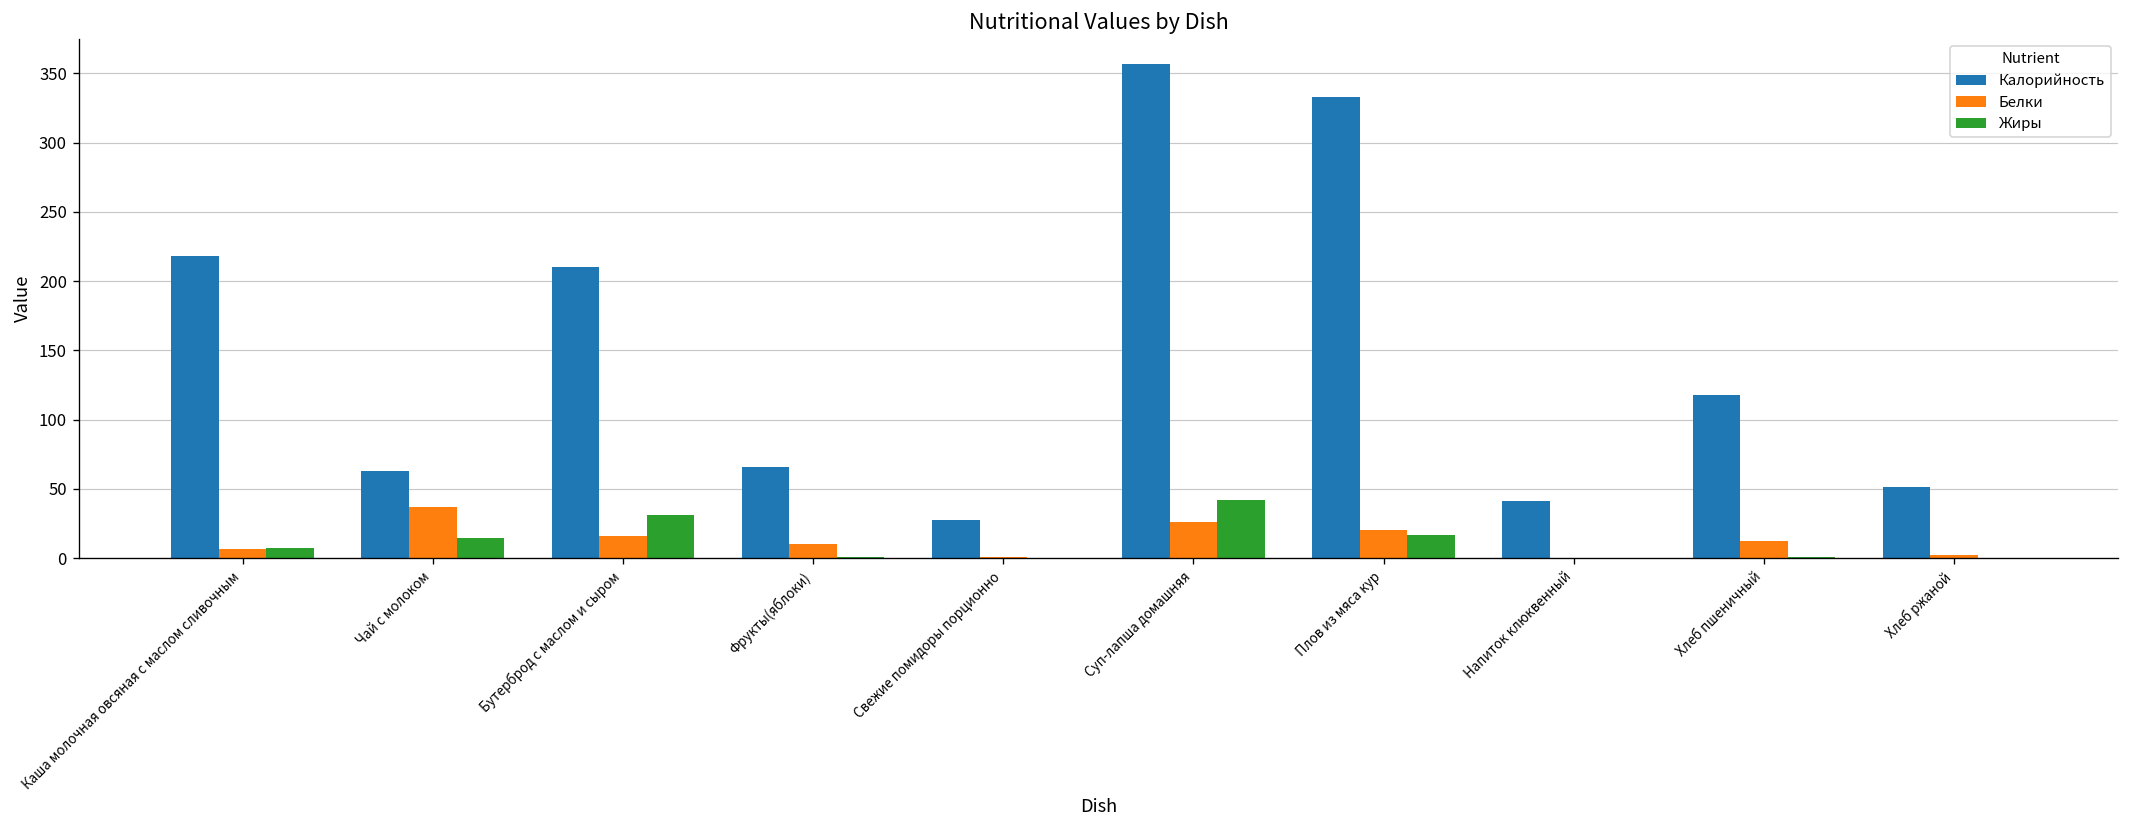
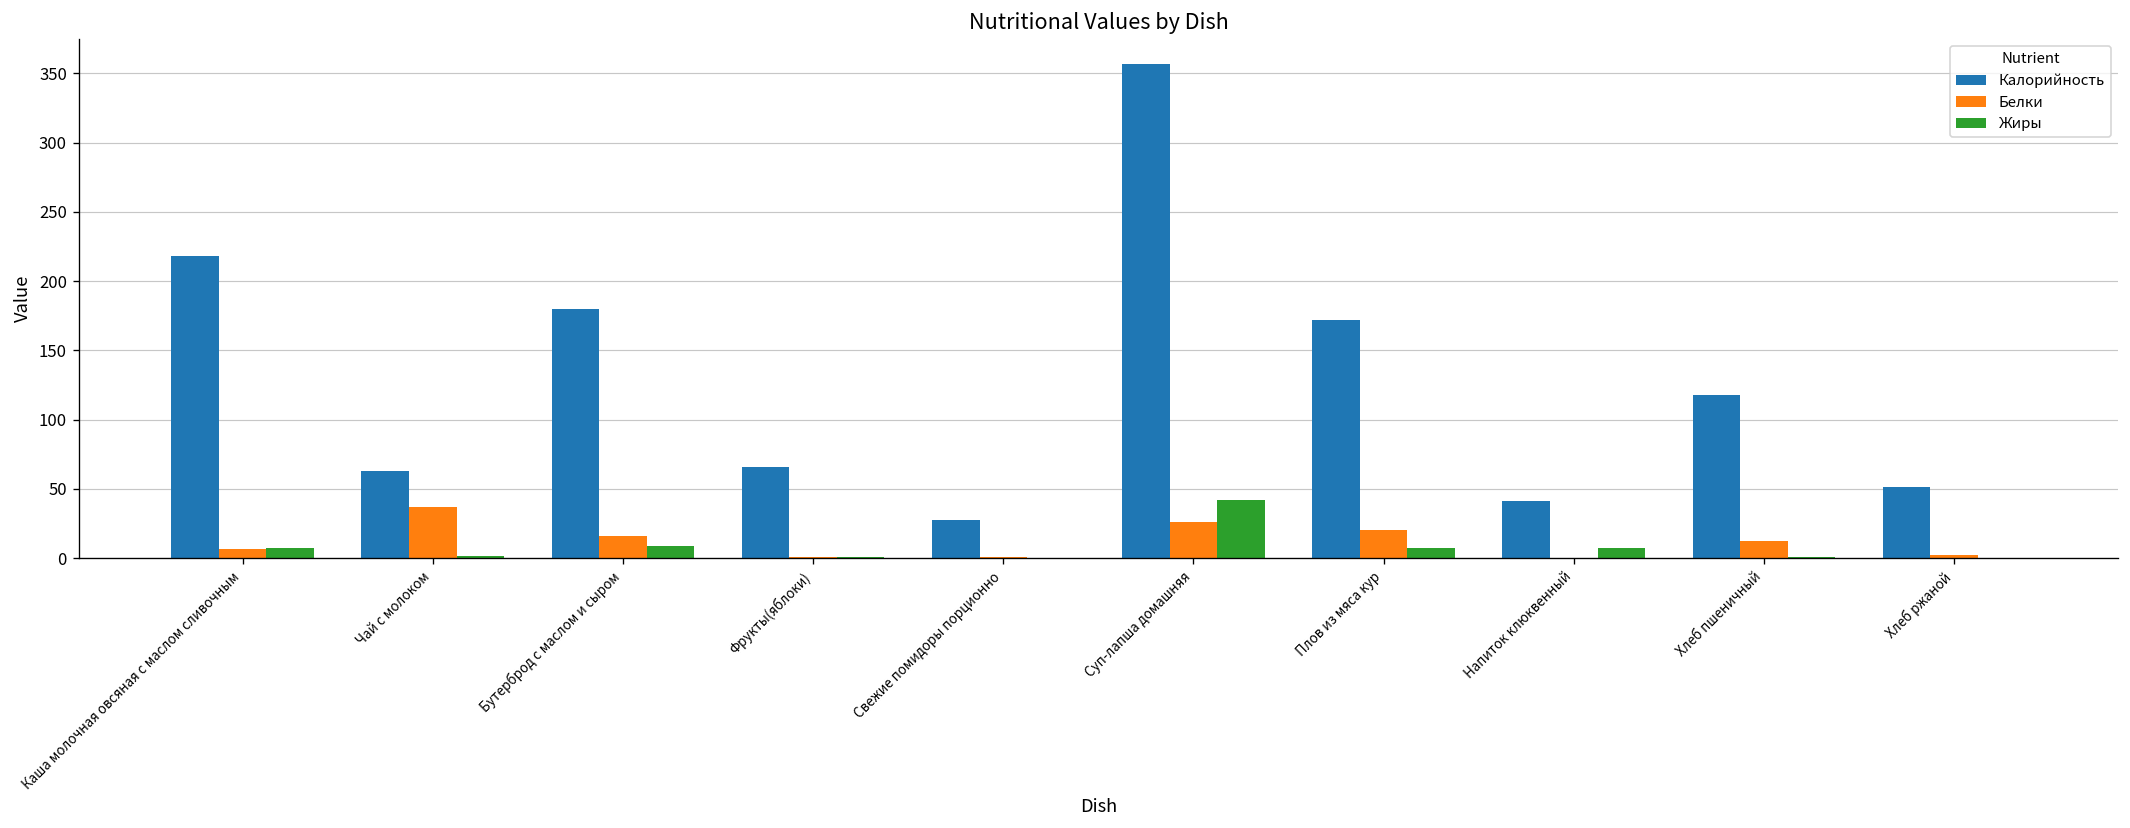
  {
    "Калорийность": {
      "Каша молочная овсяная с маслом сливочным": 218,
      "Чай с молоком": 63,
-     "Бутерброд с маслом и сыром": 210,
+     "Бутерброд с маслом и сыром": 180,
      "Фрукты(яблоки)": 66,
      "Свежие помидоры порционно": 28,
      "Суп-лапша домашняя": 357,
-     "Плов из мяса кур": 333,
+     "Плов из мяса кур": 172,
      "Напиток клюквенный": 41,
      "Хлеб пшеничный": 118,
      "Хлеб ржаной": 51
    },
    "Белки": {
      "Каша молочная овсяная с маслом сливочным": 6,
      "Чай с молоком": 37,
      "Бутерброд с маслом и сыром": 16,
-     "Фрукты(яблоки)": 10,
+     "Фрукты(яблоки)": 1,
      "Суп-лапша домашняя": 26,
      "Плов из мяса кур": 20,
      "Хлеб пшеничный": 13
    },
    "Жиры": {
      "Каша молочная овсяная с маслом сливочным": 7,
-     "Чай с молоком": 15,
-     "Бутерброд с маслом и сыром": 31,
+     "Чай с молоком": 1,
+     "Бутерброд с маслом и сыром": 9,
      "Суп-лапша домашняя": 42,
-     "Плов из мяса кур": 17,
-     "Напиток клюквенный": 0
+     "Плов из мяса кур": 7,
+     "Напиток клюквенный": 8
    }
  }
